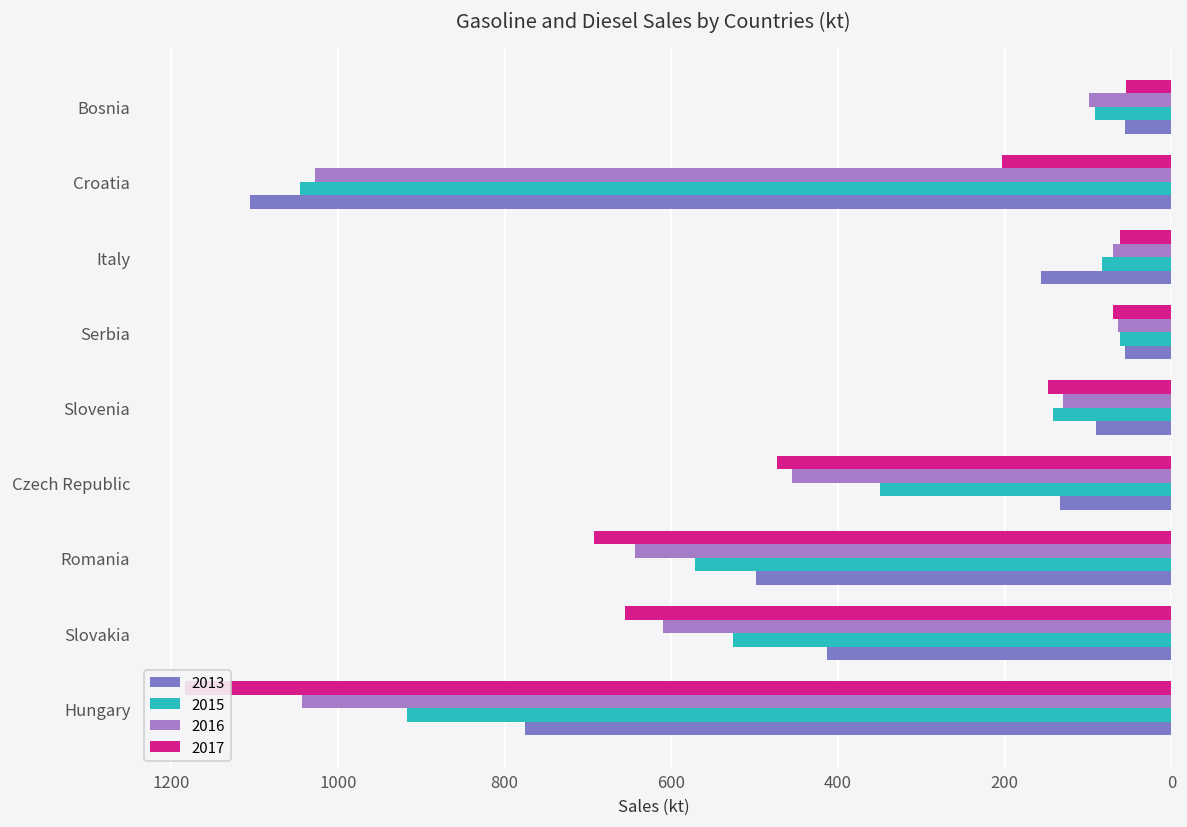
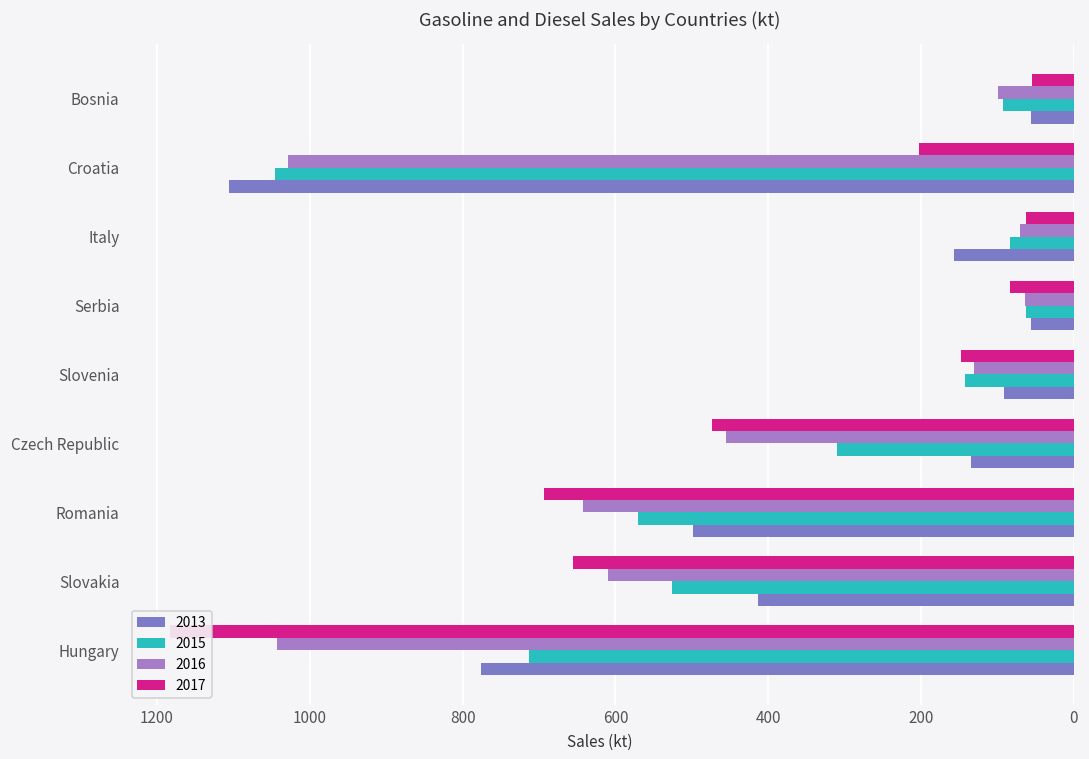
  {
    "2015": {
      "Bosnia": 90,
      "Croatia": 1050,
      "Italy": 80,
      "Serbia": 60,
      "Slovenia": 140,
-     "Czech Republic": 350,
+     "Czech Republic": 310,
      "Romania": 570,
      "Slovakia": 530,
-     "Hungary": 920
+     "Hungary": 710
    },
    "2017": {
      "Bosnia": 60,
      "Croatia": 200,
      "Italy": 60,
-     "Serbia": 70,
+     "Serbia": 80,
      "Slovenia": 150,
      "Czech Republic": 470,
      "Romania": 690,
      "Slovakia": 660
    }
  }
